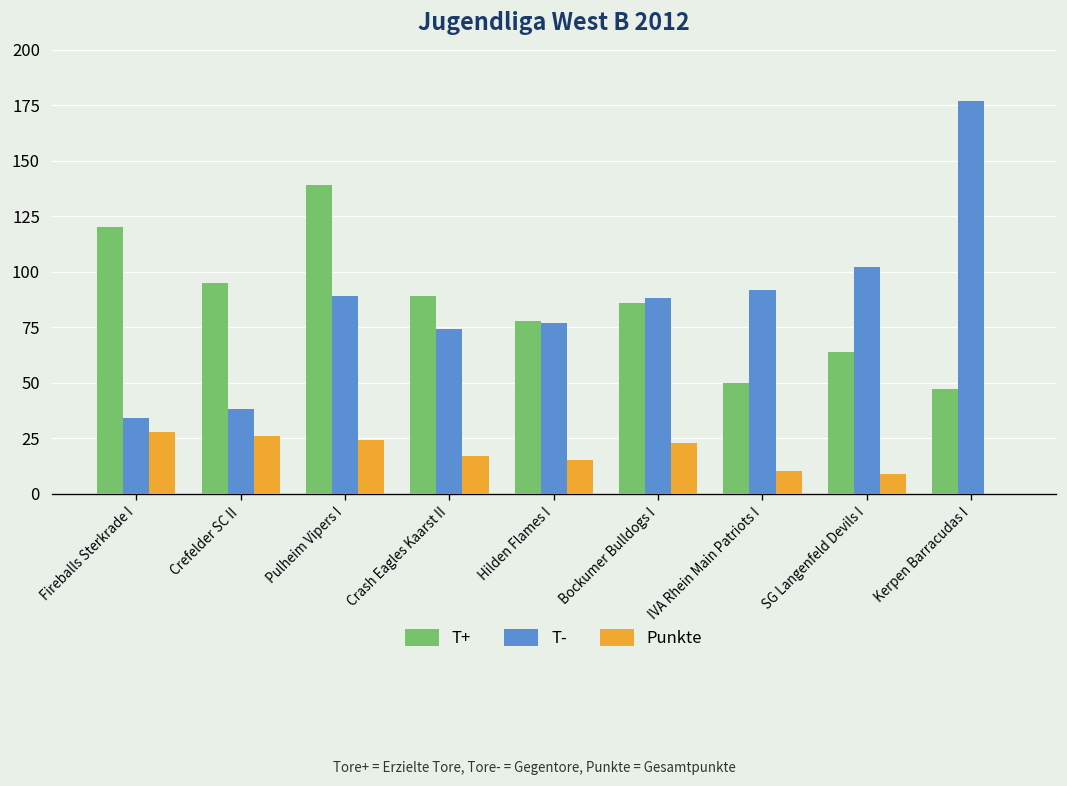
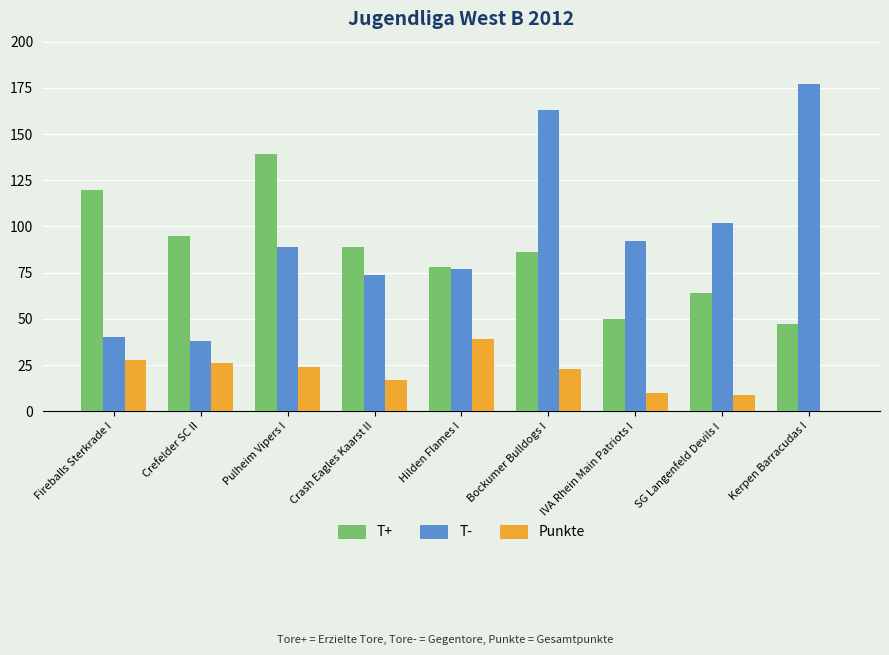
  {
    "T+": {
      "Fireballs Sterkrade I": 120,
      "Crefelder SC II": 95,
      "Pulheim Vipers I": 139,
      "Crash Eagles Kaarst II": 89,
      "Hilden Flames I": 78,
      "Bockumer Bulldogs I": 86,
      "IVA Rhein Main Patriots I": 50,
      "SG Langenfeld Devils I": 64,
      "Kerpen Barracudas I": 47
    },
    "T-": {
-     "Fireballs Sterkrade I": 34,
+     "Fireballs Sterkrade I": 40,
      "Crefelder SC II": 38,
      "Pulheim Vipers I": 89,
      "Crash Eagles Kaarst II": 74,
      "Hilden Flames I": 77,
-     "Bockumer Bulldogs I": 88,
+     "Bockumer Bulldogs I": 163,
      "IVA Rhein Main Patriots I": 92,
      "SG Langenfeld Devils I": 102,
      "Kerpen Barracudas I": 177
    },
    "Punkte": {
      "Fireballs Sterkrade I": 28,
      "Crefelder SC II": 26,
      "Pulheim Vipers I": 24,
      "Crash Eagles Kaarst II": 17,
-     "Hilden Flames I": 15,
+     "Hilden Flames I": 39,
      "Bockumer Bulldogs I": 23,
      "IVA Rhein Main Patriots I": 10,
      "SG Langenfeld Devils I": 9,
      "Kerpen Barracudas I": 0
    }
  }
